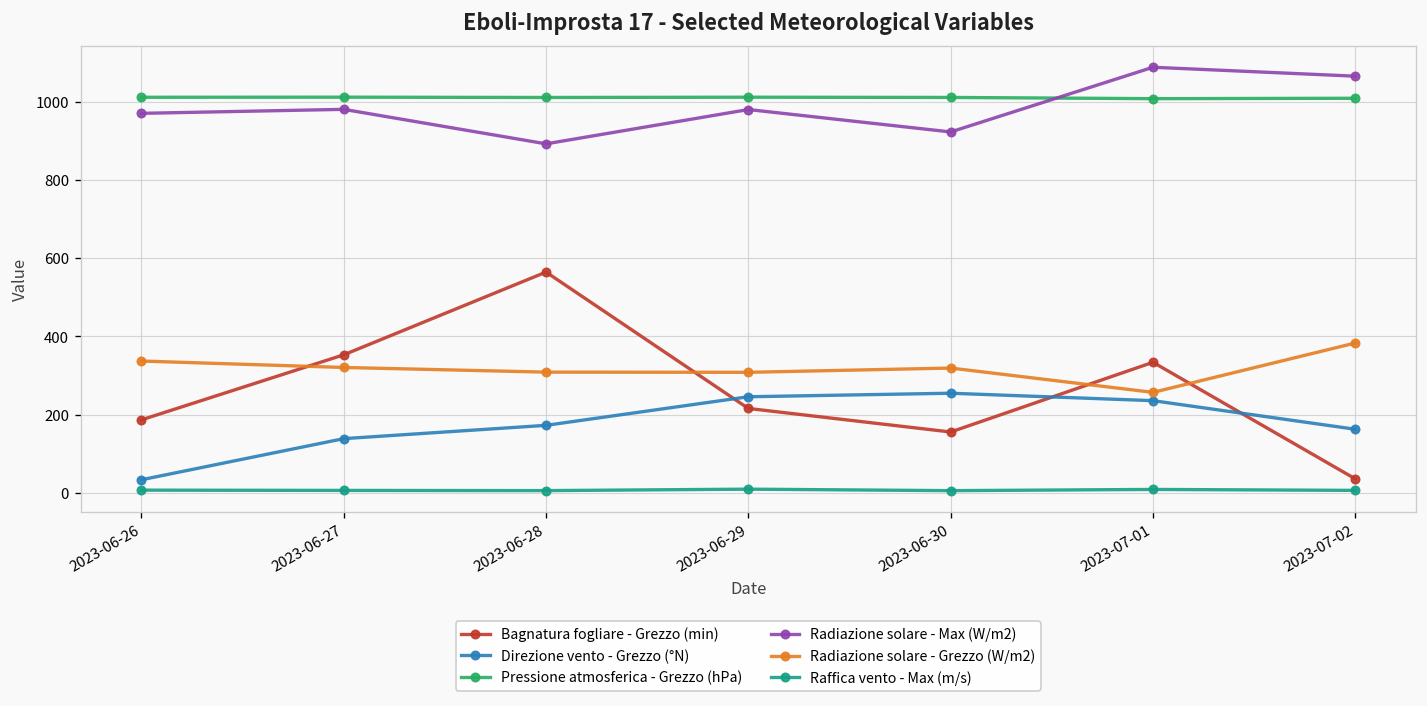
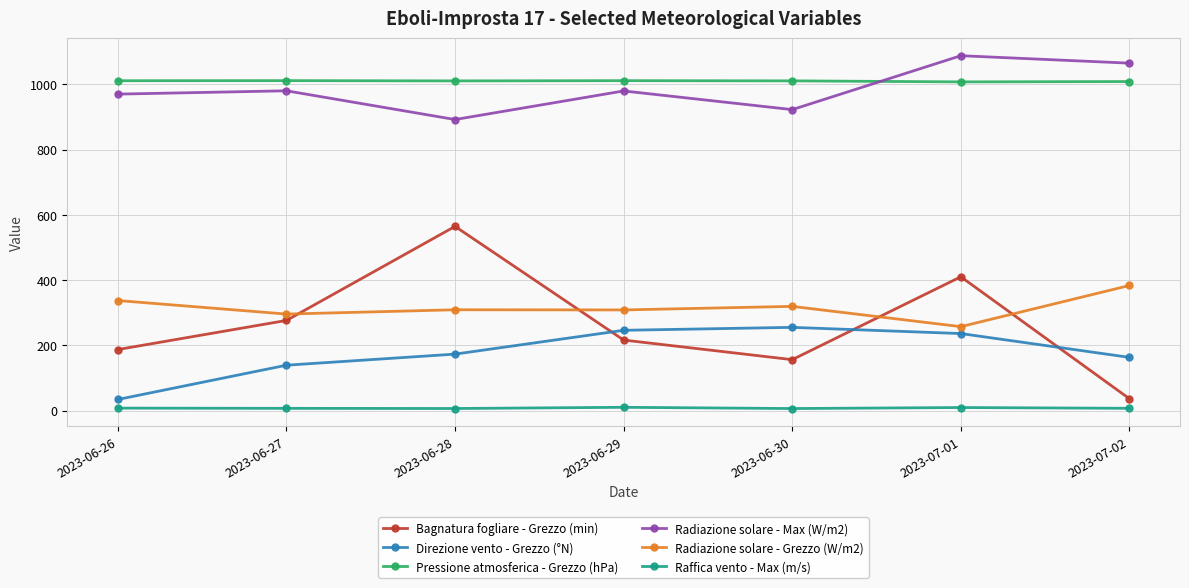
  {
    "Bagnatura fogliare - Grezzo (min)": {
      "2023-06-26": 190,
-     "2023-06-27": 350,
+     "2023-06-27": 280,
      "2023-06-28": 560,
      "2023-06-29": 220,
      "2023-06-30": 160,
-     "2023-07-01": 330,
+     "2023-07-01": 410,
      "2023-07-02": 40
    },
    "Direzione vento - Grezzo (°N)": {
      "2023-06-26": 30,
      "2023-06-27": 140,
      "2023-06-28": 170,
      "2023-06-29": 250,
      "2023-06-30": 260,
      "2023-07-01": 240,
      "2023-07-02": 160
    },
    "Radiazione solare - Max (W/m2)": {
      "2023-06-26": 970,
      "2023-06-27": 980,
      "2023-06-28": 890,
      "2023-06-29": 980,
      "2023-06-30": 920,
      "2023-07-01": 1090,
      "2023-07-02": 1060
    },
    "Radiazione solare - Grezzo (W/m2)": {
      "2023-06-26": 340,
-     "2023-06-27": 320,
+     "2023-06-27": 300,
      "2023-06-28": 310,
      "2023-06-29": 310,
      "2023-06-30": 320,
      "2023-07-01": 260,
      "2023-07-02": 380
    }
  }
